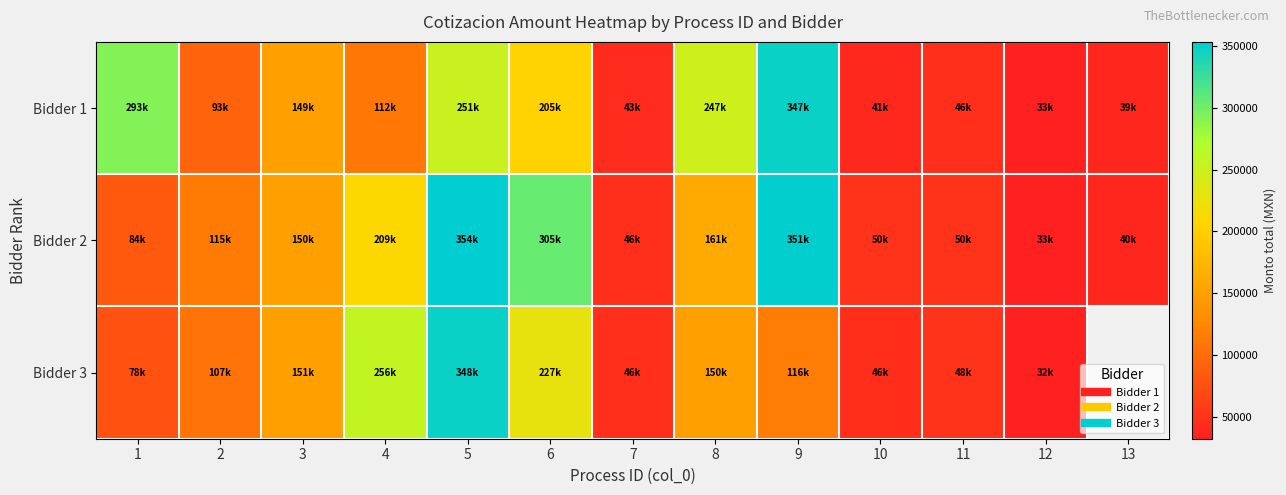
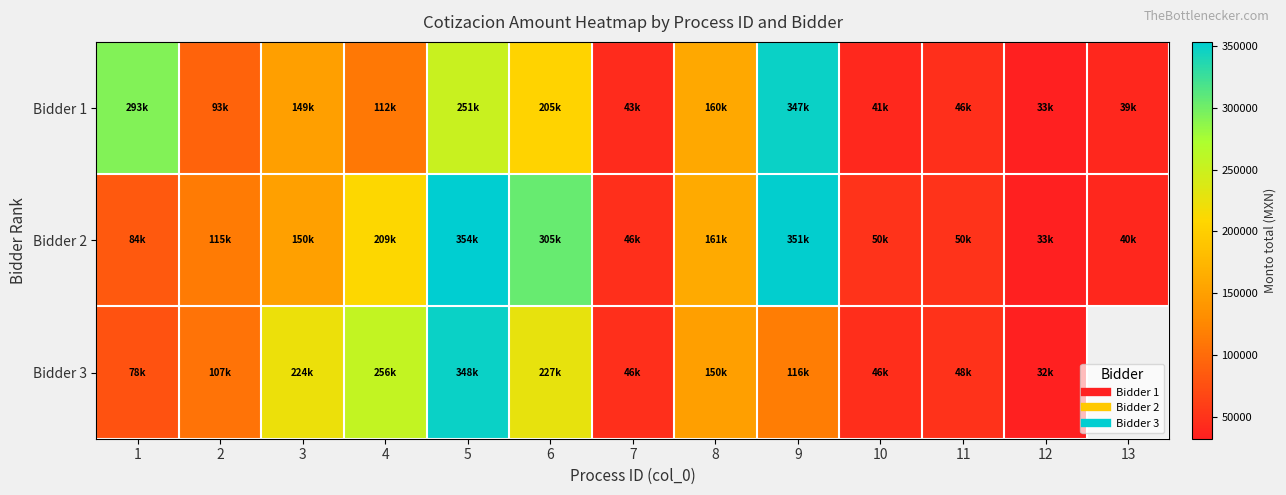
  {
    "Bidder 1": {
      "1": "293k",
      "2": "93k",
      "3": "149k",
      "4": "112k",
      "5": "251k",
      "6": "205k",
      "7": "43k",
-     "8": "247k",
+     "8": "160k",
      "9": "347k",
      "10": "41k",
      "11": "46k",
      "12": "33k",
      "13": "39k"
    },
    "Bidder 2": {
      "1": "84k",
      "2": "115k",
      "3": "150k",
      "4": "209k",
      "5": "354k",
      "6": "305k",
      "7": "46k",
      "8": "161k",
      "9": "351k",
      "10": "50k",
      "11": "50k",
      "12": "33k",
      "13": "40k"
    },
    "Bidder 3": {
      "1": "78k",
      "2": "107k",
-     "3": "151k",
+     "3": "224k",
      "4": "256k",
      "5": "348k",
      "6": "227k",
      "7": "46k",
      "8": "150k",
      "9": "116k",
      "10": "46k",
      "11": "48k",
      "12": "32k"
    }
  }
